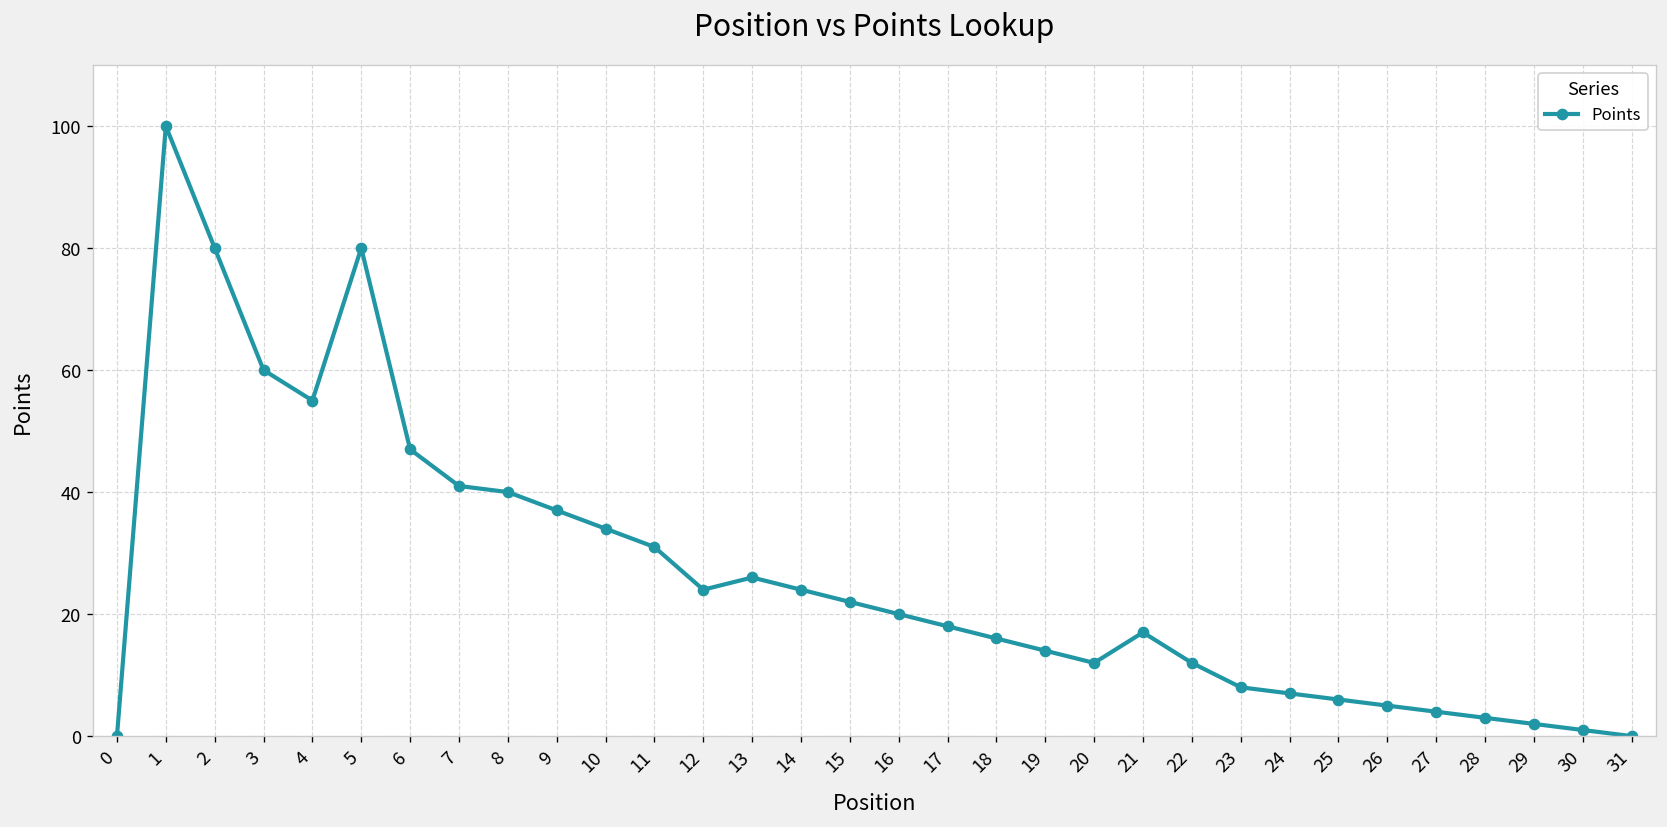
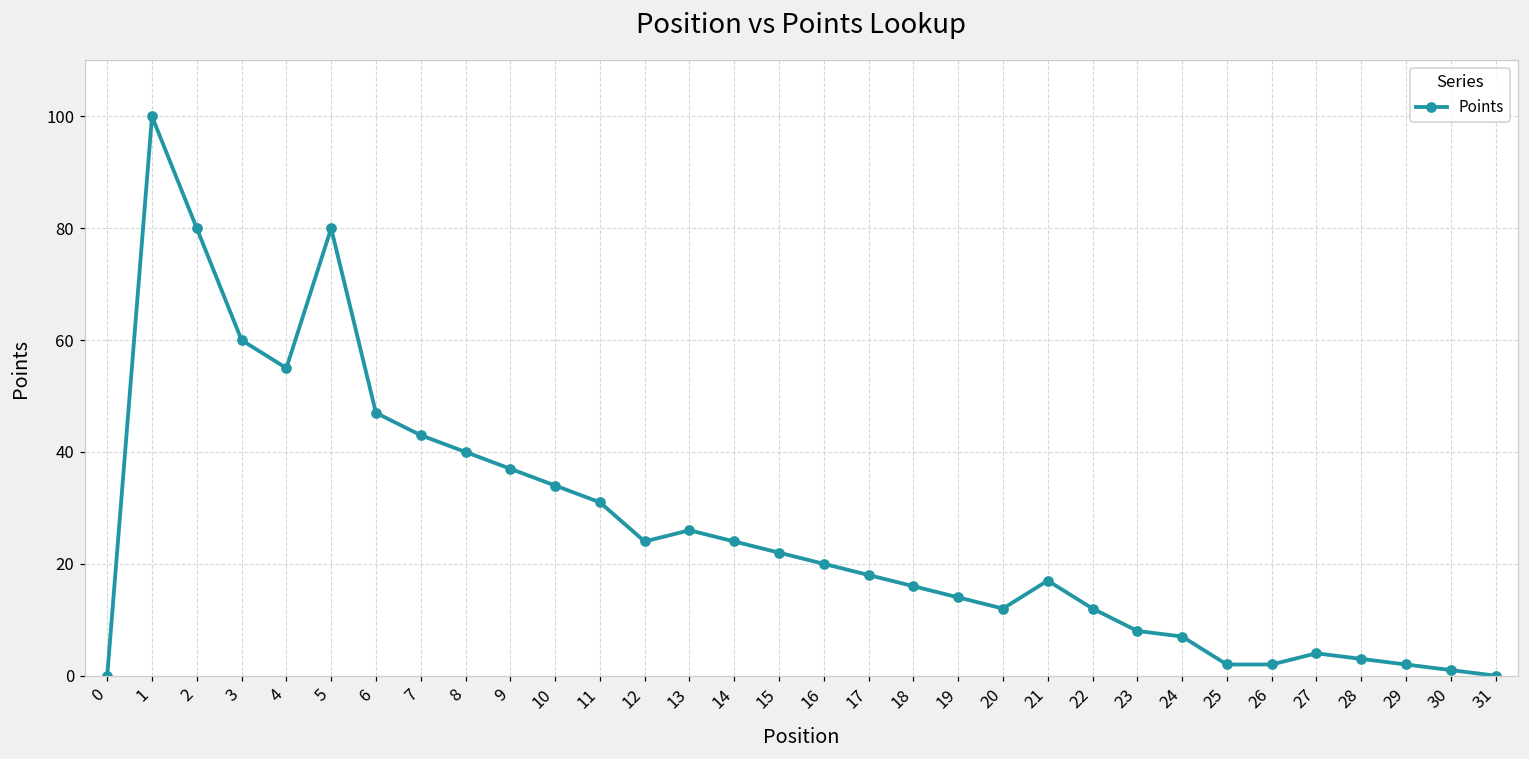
  {
    "0": 0,
    "1": 100,
    "2": 80,
    "3": 60,
    "4": 55,
    "5": 80,
    "6": 47,
-   "7": 41,
+   "7": 43,
    "8": 40,
    "9": 37,
    "10": 34,
    "11": 31,
    "12": 24,
    "13": 26,
    "14": 24,
    "15": 22,
    "16": 20,
    "17": 18,
    "18": 16,
    "19": 14,
    "20": 12,
    "21": 17,
    "22": 12,
    "23": 8,
    "24": 7,
-   "25": 6,
-   "26": 5,
+   "25": 2,
+   "26": 2,
    "27": 4,
    "28": 3,
    "29": 2,
    "30": 1,
    "31": 0
  }
